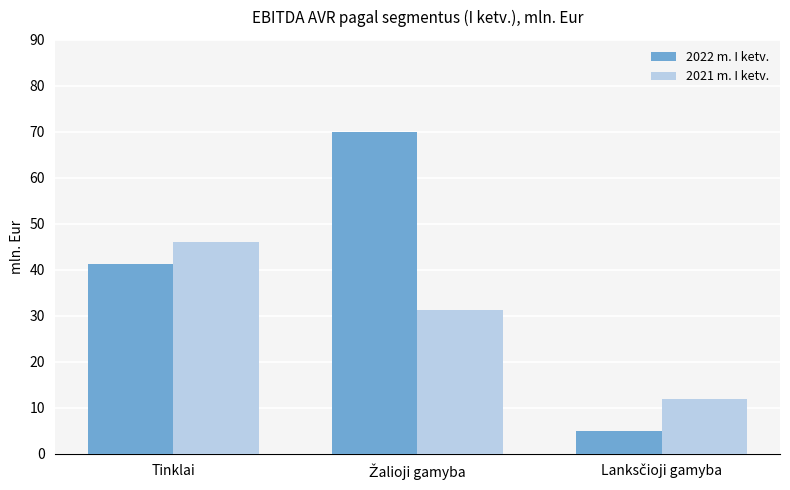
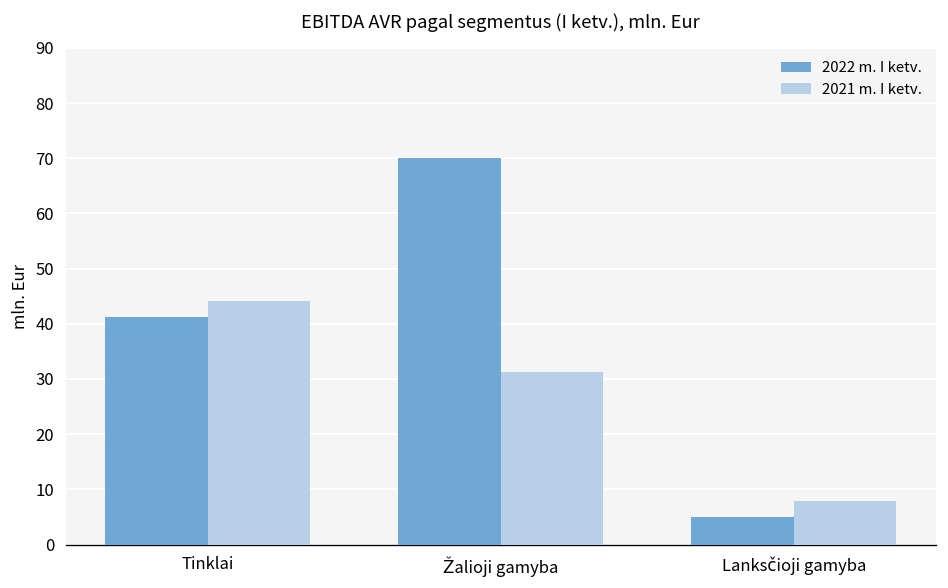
  {
    "2022 m. I ketv.": {
      "Tinklai": 41,
      "Žalioji gamyba": 70,
      "Lanksčioji gamyba": 5
    },
    "2021 m. I ketv.": {
-     "Tinklai": 46,
+     "Tinklai": 44,
      "Žalioji gamyba": 31,
-     "Lanksčioji gamyba": 12
+     "Lanksčioji gamyba": 8
    }
  }
